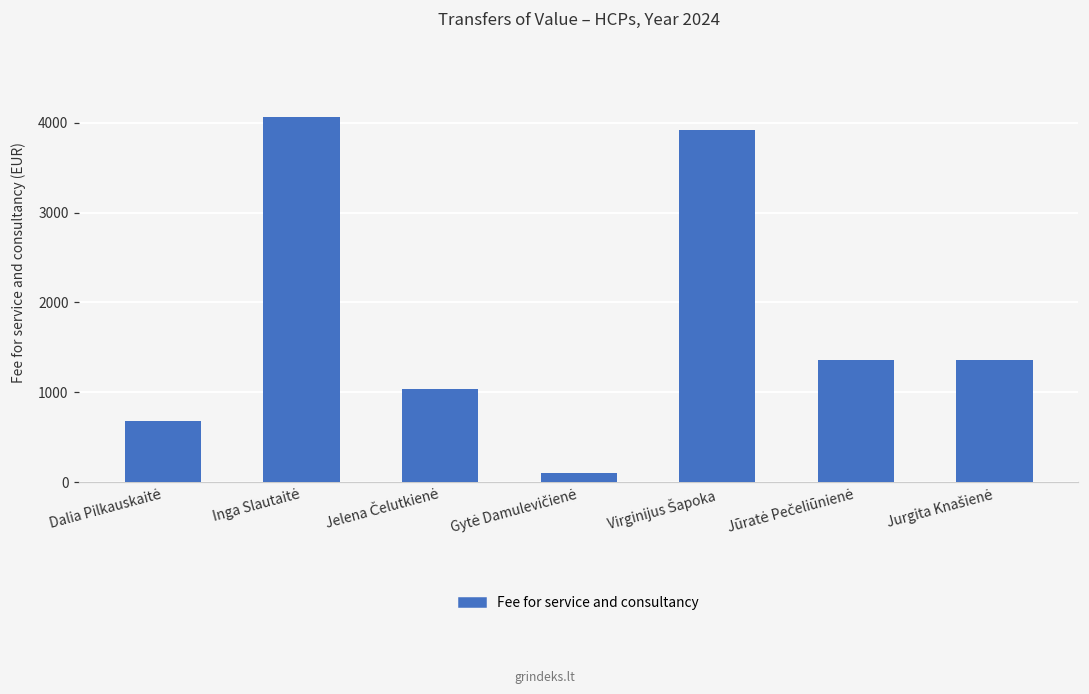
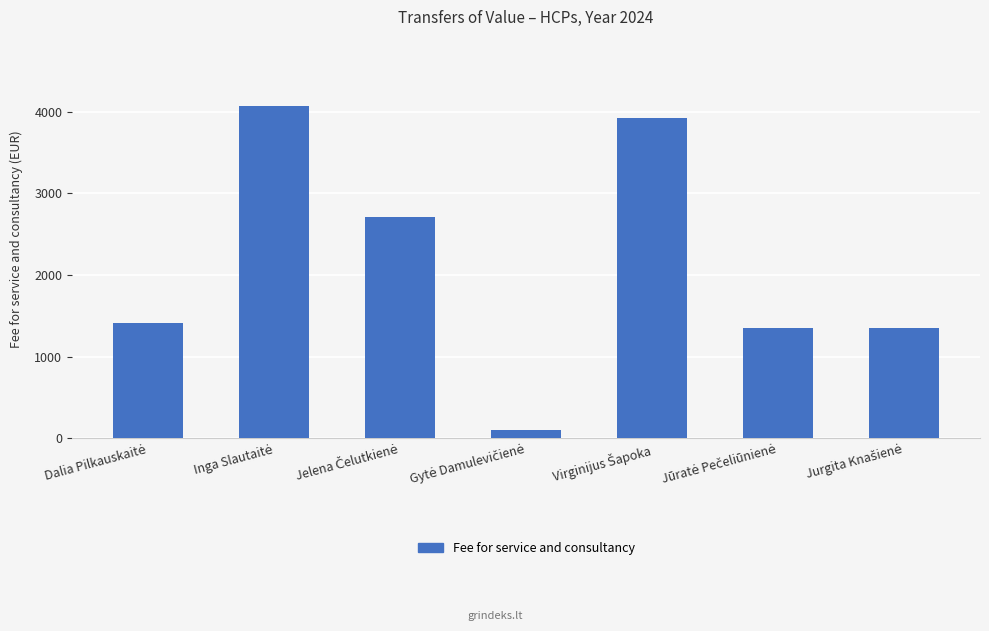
  {
-   "Dalia Pilkauskaitė": 700,
+   "Dalia Pilkauskaitė": 1400,
    "Inga Slautaitė": 4100,
-   "Jelena Čelutkienė": 1000,
+   "Jelena Čelutkienė": 2700,
    "Gytė Damulevičienė": 100,
    "Virginijus Šapoka": 3900,
    "Jūratė Pečeliūnienė": 1400,
    "Jurgita Knašienė": 1400
  }
